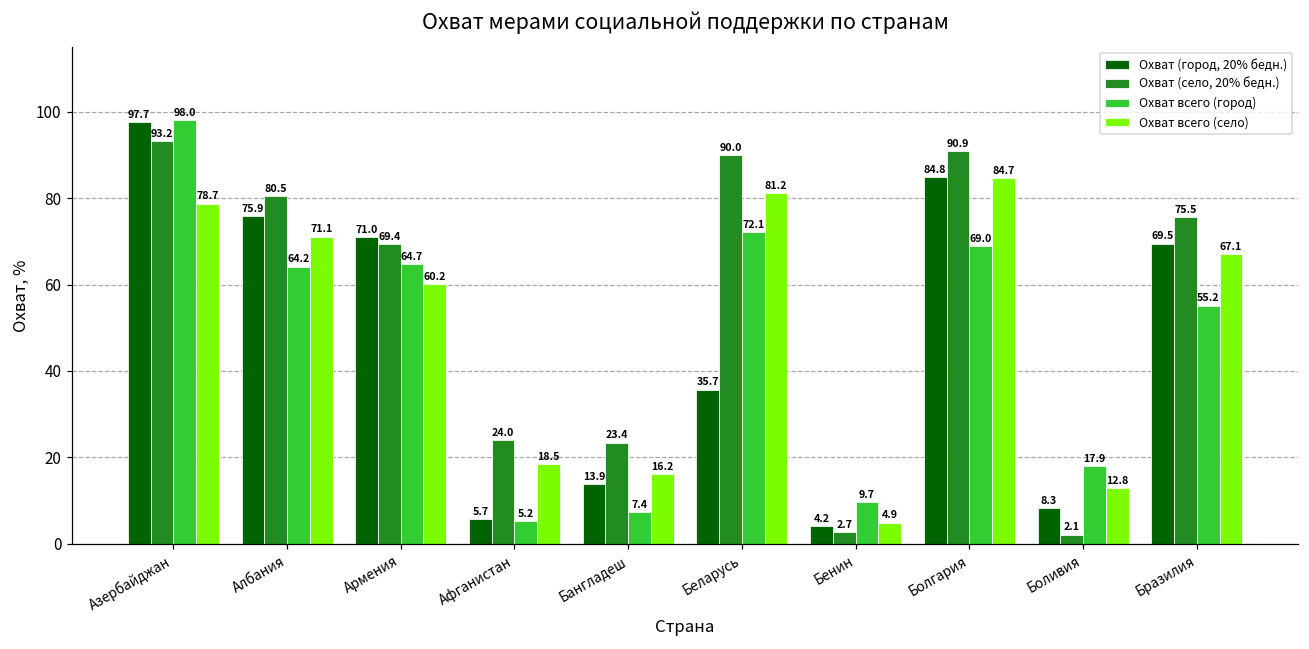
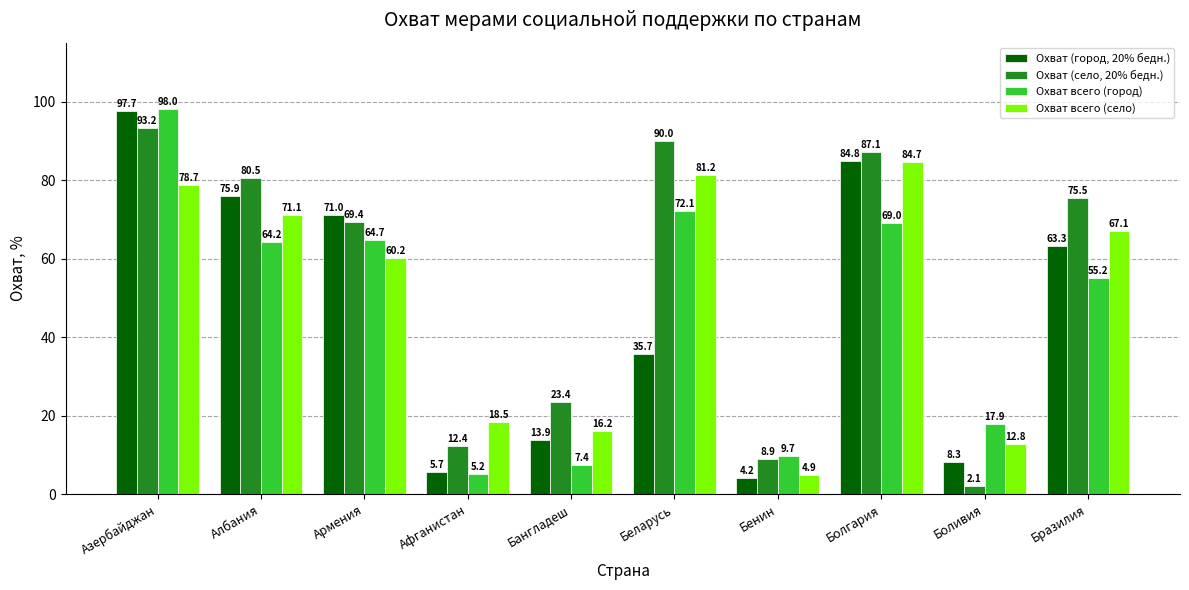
  {
    "Охват (город, 20% бедн.)": {
      "Азербайджан": 97.7,
      "Албания": 75.9,
      "Армения": 71.0,
      "Афганистан": 5.7,
      "Бангладеш": 13.9,
      "Беларусь": 35.7,
      "Бенин": 4.2,
      "Болгария": 84.8,
      "Боливия": 8.3,
-     "Бразилия": 69.5
+     "Бразилия": 63.3
    },
    "Охват (село, 20% бедн.)": {
      "Азербайджан": 93.2,
      "Албания": 80.5,
      "Армения": 69.4,
-     "Афганистан": 24.0,
+     "Афганистан": 12.4,
      "Бангладеш": 23.4,
      "Беларусь": 90.0,
-     "Бенин": 2.7,
-     "Болгария": 90.9,
+     "Бенин": 8.9,
+     "Болгария": 87.1,
      "Боливия": 2.1,
      "Бразилия": 75.5
    },
    "Охват всего (город)": {
      "Азербайджан": 98.0,
      "Албания": 64.2,
      "Армения": 64.7,
      "Афганистан": 5.2,
      "Бангладеш": 7.4,
      "Беларусь": 72.1,
      "Бенин": 9.7,
      "Болгария": 69.0,
      "Боливия": 17.9,
      "Бразилия": 55.2
    },
    "Охват всего (село)": {
      "Азербайджан": 78.7,
      "Албания": 71.1,
      "Армения": 60.2,
      "Афганистан": 18.5,
      "Бангладеш": 16.2,
      "Беларусь": 81.2,
      "Бенин": 4.9,
      "Болгария": 84.7,
      "Боливия": 12.8,
      "Бразилия": 67.1
    }
  }
